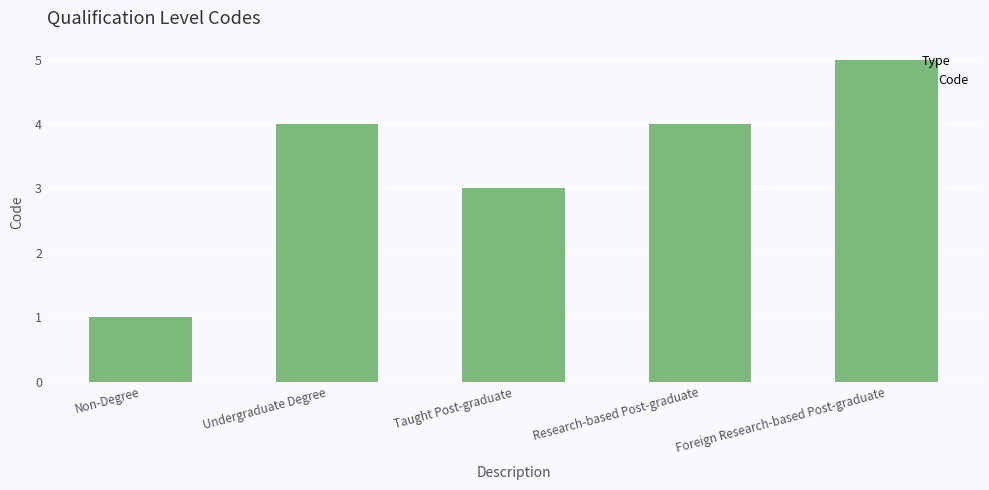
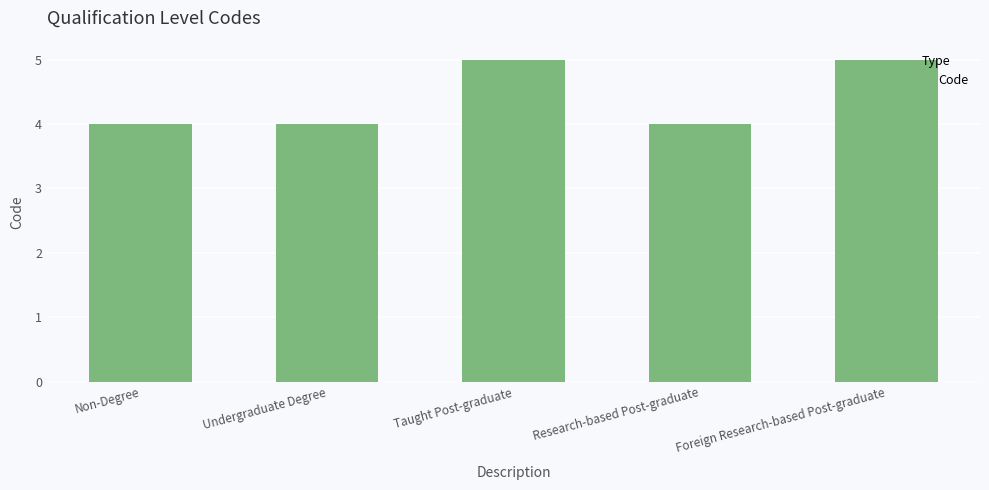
  {
-   "Non-Degree": 1,
+   "Non-Degree": 4,
    "Undergraduate Degree": 4,
-   "Taught Post-graduate": 3,
+   "Taught Post-graduate": 5,
    "Research-based Post-graduate": 4,
    "Foreign Research-based Post-graduate": 5
  }
